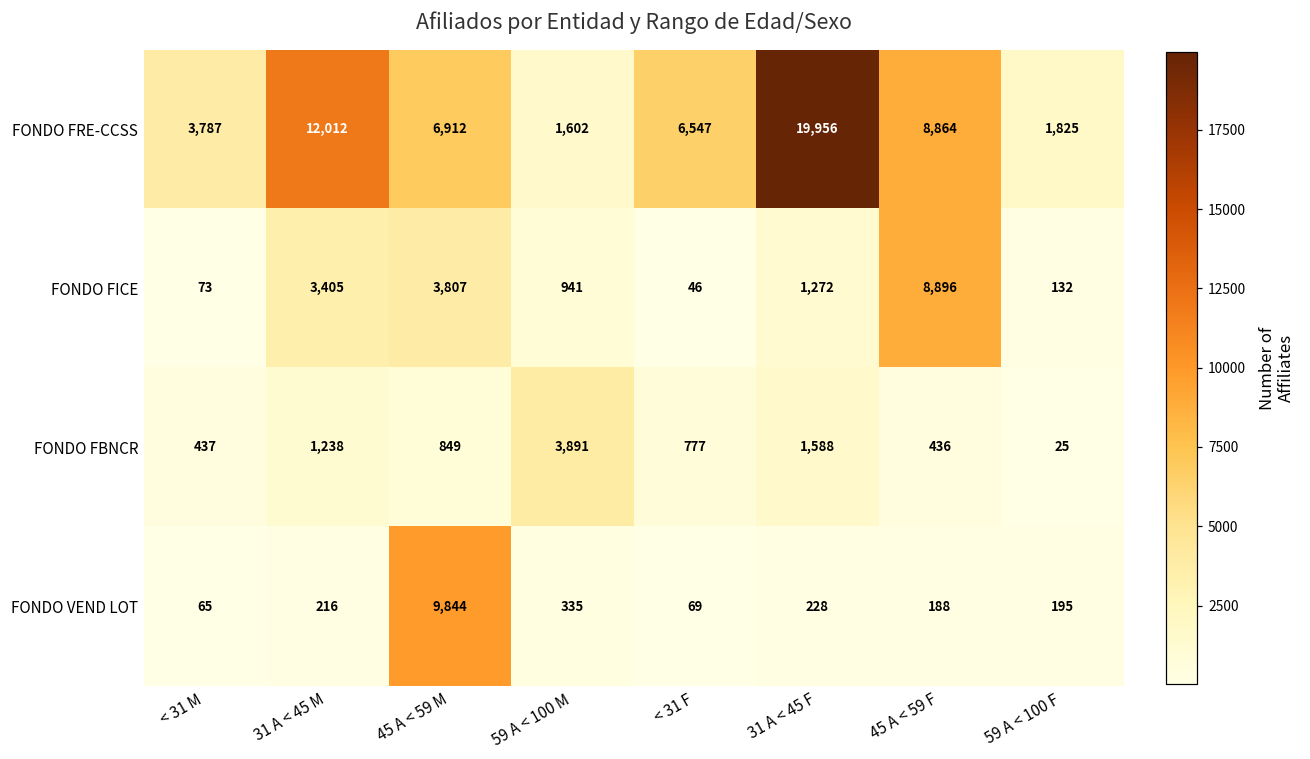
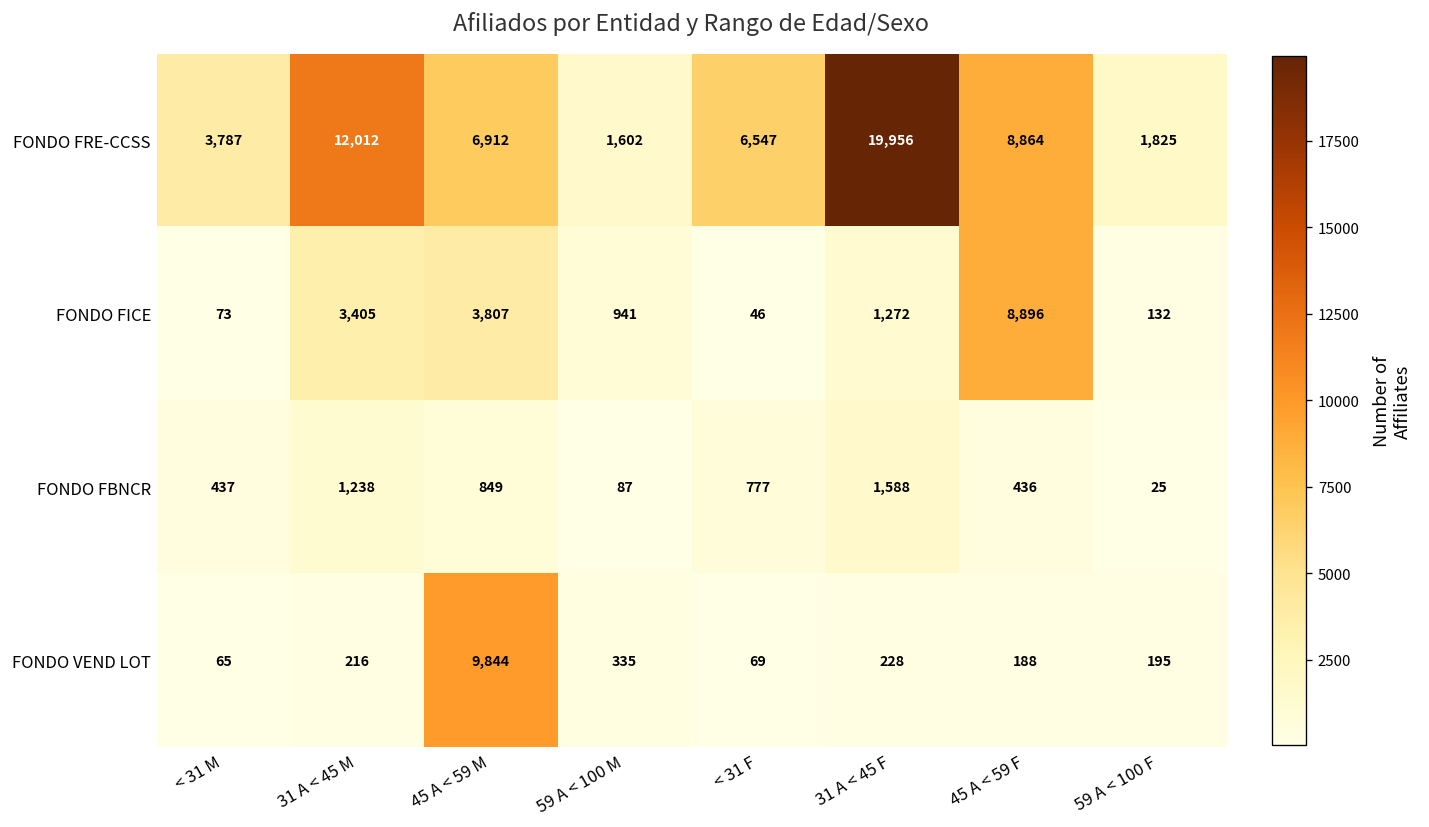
  {
    "FONDO FRE-CCSS": {
      "< 31 M": "3,787",
      "31 A < 45 M": "12,012",
      "45 A < 59 M": "6,912",
      "59 A < 100 M": "1,602",
      "< 31 F": "6,547",
      "31 A < 45 F": "19,956",
      "45 A < 59 F": "8,864",
      "59 A < 100 F": "1,825"
    },
    "FONDO FICE": {
      "< 31 M": "73",
      "31 A < 45 M": "3,405",
      "45 A < 59 M": "3,807",
      "59 A < 100 M": "941",
      "< 31 F": "46",
      "31 A < 45 F": "1,272",
      "45 A < 59 F": "8,896",
      "59 A < 100 F": "132"
    },
    "FONDO FBNCR": {
      "< 31 M": "437",
      "31 A < 45 M": "1,238",
      "45 A < 59 M": "849",
-     "59 A < 100 M": "3,891",
+     "59 A < 100 M": "87",
      "< 31 F": "777",
      "31 A < 45 F": "1,588",
      "45 A < 59 F": "436",
      "59 A < 100 F": "25"
    },
    "FONDO VEND LOT": {
      "< 31 M": "65",
      "31 A < 45 M": "216",
      "45 A < 59 M": "9,844",
      "59 A < 100 M": "335",
      "< 31 F": "69",
      "31 A < 45 F": "228",
      "45 A < 59 F": "188",
      "59 A < 100 F": "195"
    }
  }
